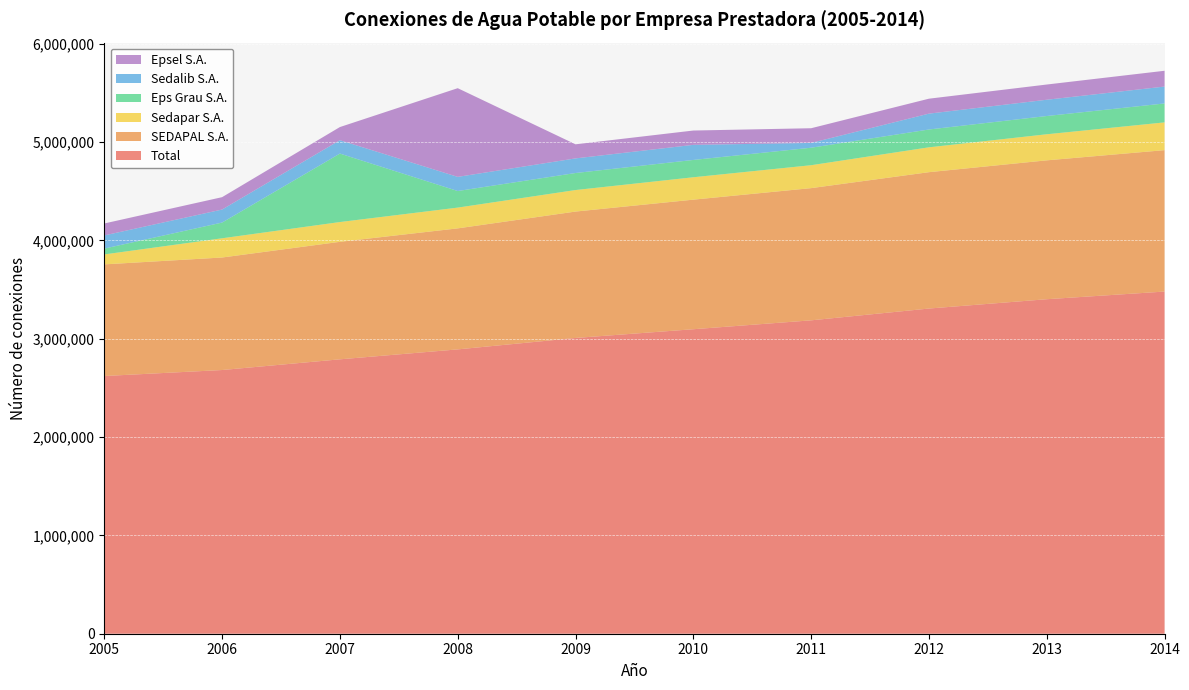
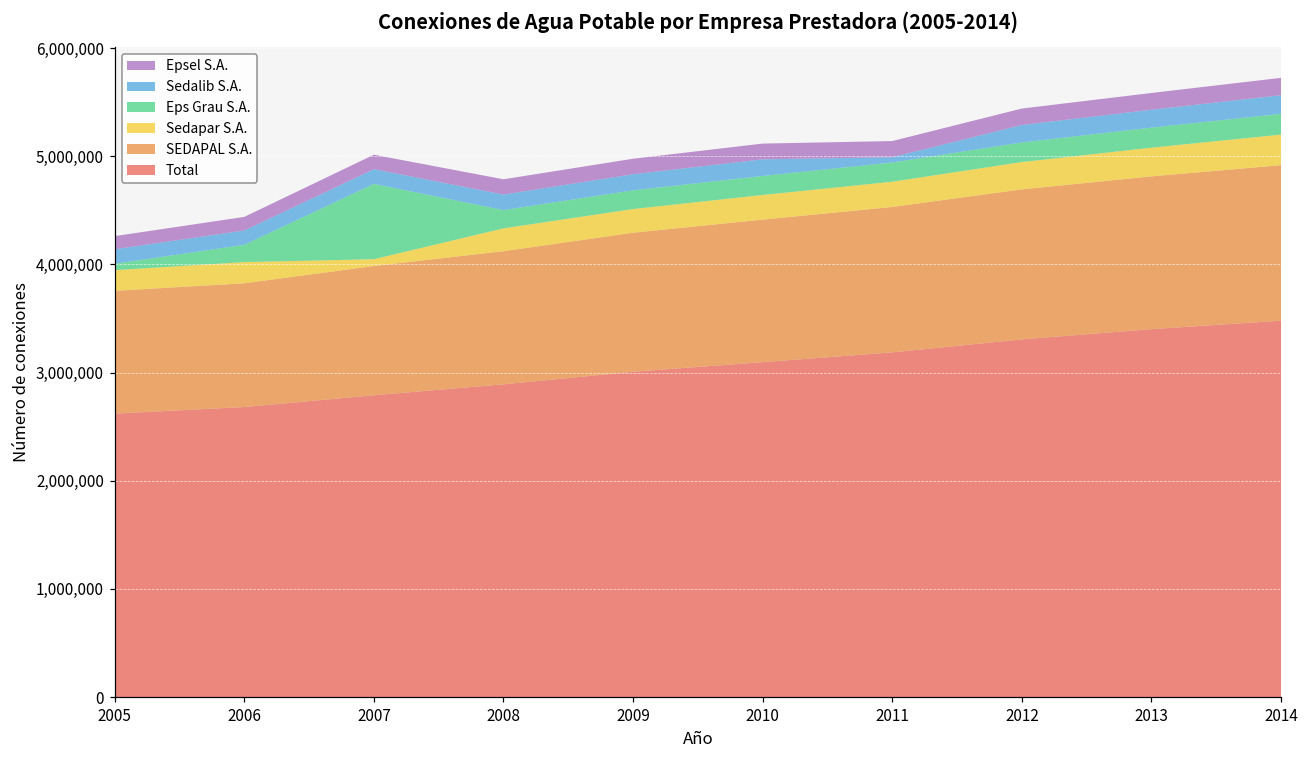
  {
    "Sedapar S.A.": {
-     "2005": "100,000",
+     "2005": "200,000",
      "2006": "200,000",
-     "2007": "200,000",
+     "2007": "100,000",
      "2008": "200,000",
      "2009": "200,000",
      "2010": "200,000",
      "2011": "200,000",
      "2012": "300,000",
      "2013": "300,000",
      "2014": "300,000"
    },
    "Eps Grau S.A.": {
      "2005": "100,000",
      "2006": "200,000",
      "2007": "700,000",
      "2008": "200,000",
      "2009": "200,000",
      "2010": "200,000",
      "2011": "200,000",
      "2012": "200,000",
      "2013": "200,000",
      "2014": "200,000"
    },
    "Sedalib S.A.": {
      "2005": "100,000",
      "2006": "100,000",
      "2007": "100,000",
      "2008": "100,000",
      "2009": "100,000",
      "2010": "200,000",
      "2011": "0",
      "2012": "200,000",
      "2013": "200,000",
      "2014": "200,000"
    },
    "Epsel S.A.": {
      "2005": "100,000",
      "2006": "100,000",
      "2007": "100,000",
-     "2008": "900,000",
+     "2008": "100,000",
      "2009": "100,000",
      "2010": "100,000",
      "2011": "100,000",
      "2012": "200,000",
      "2013": "200,000",
      "2014": "200,000"
    }
  }
